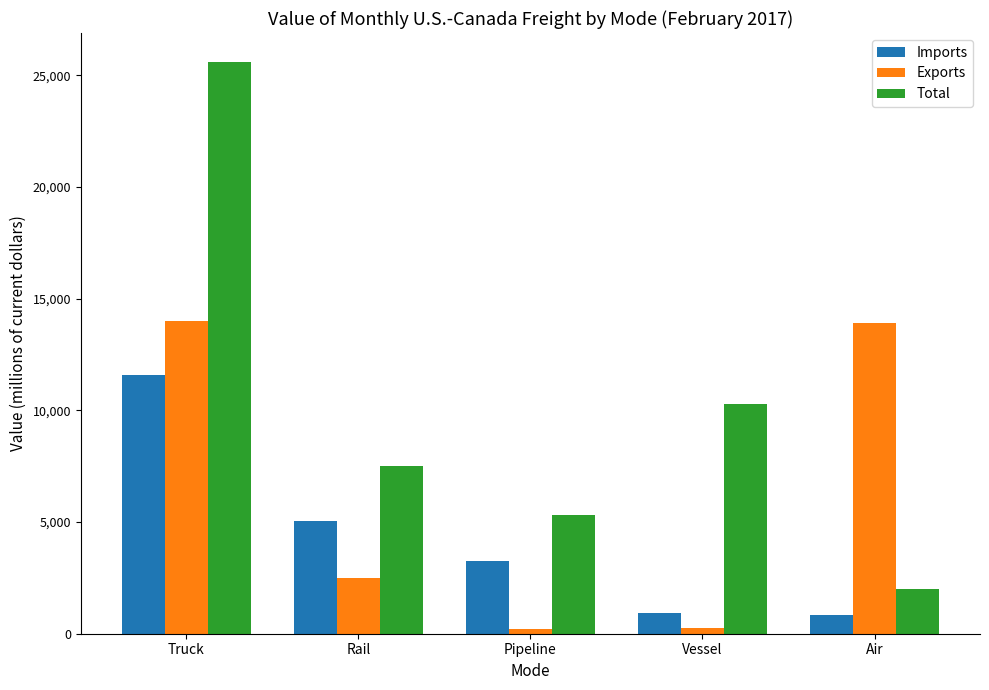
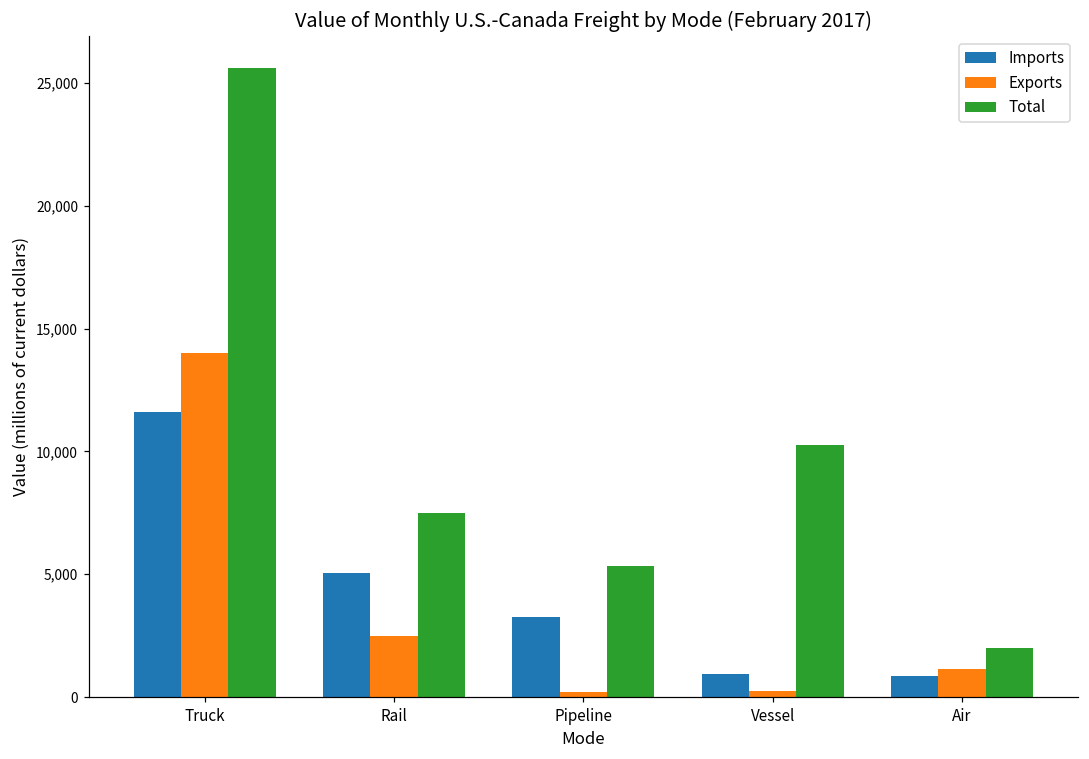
  {
    "Imports": {
      "Truck": "11,600",
      "Rail": "5,000",
      "Pipeline": "3,300",
      "Vessel": "900",
      "Air": "900"
    },
    "Exports": {
      "Truck": "14,000",
      "Rail": "2,500",
      "Pipeline": "200",
      "Vessel": "300",
-     "Air": "13,900"
+     "Air": "1,200"
    },
    "Total": {
      "Truck": "25,600",
      "Rail": "7,500",
      "Pipeline": "5,300",
      "Vessel": "10,300",
      "Air": "2,000"
    }
  }
